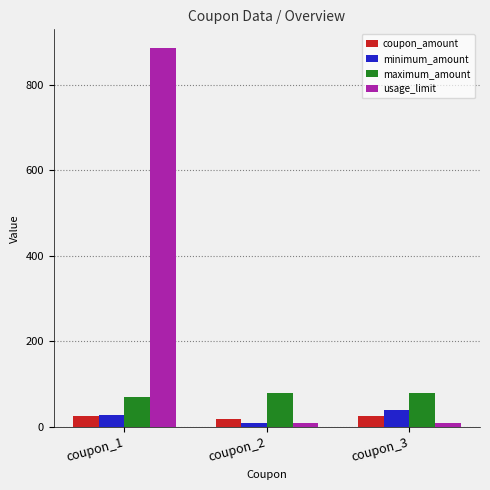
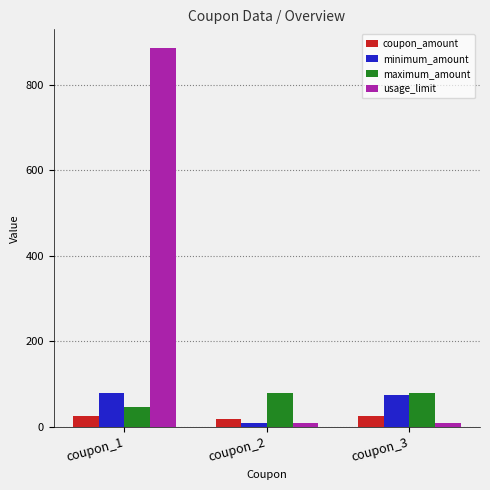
  {
    "coupon_amount": {
      "coupon_1": 30,
      "coupon_2": 20,
      "coupon_3": 30
    },
    "minimum_amount": {
-     "coupon_1": 30,
+     "coupon_1": 80,
      "coupon_2": 10,
-     "coupon_3": 40
+     "coupon_3": 80
    },
    "maximum_amount": {
-     "coupon_1": 70,
+     "coupon_1": 50,
      "coupon_2": 80,
      "coupon_3": 80
    },
    "usage_limit": {
      "coupon_1": 890,
      "coupon_2": 10,
      "coupon_3": 10
    }
  }
